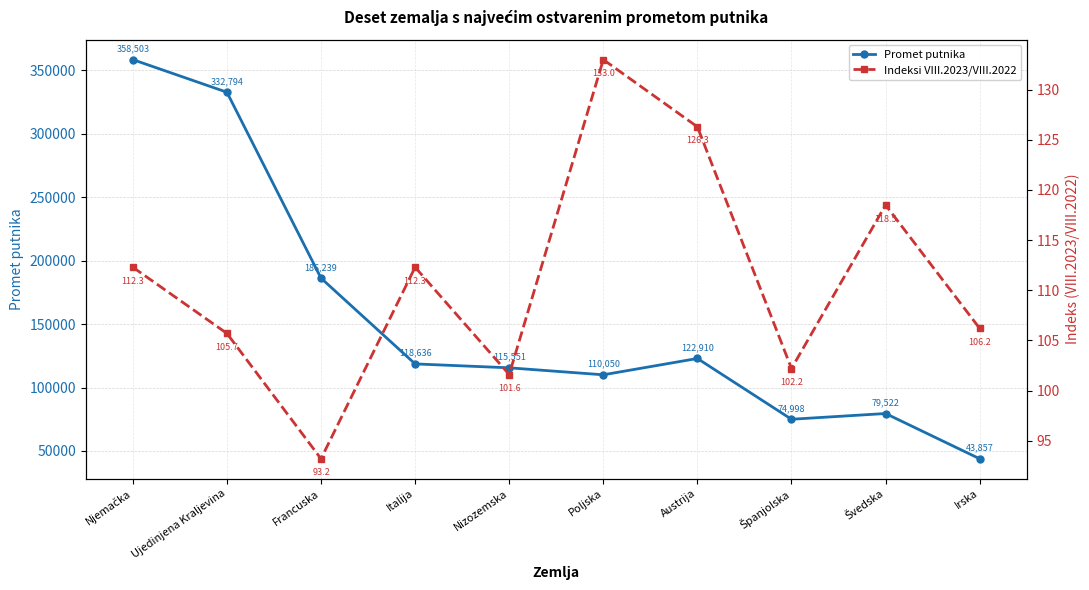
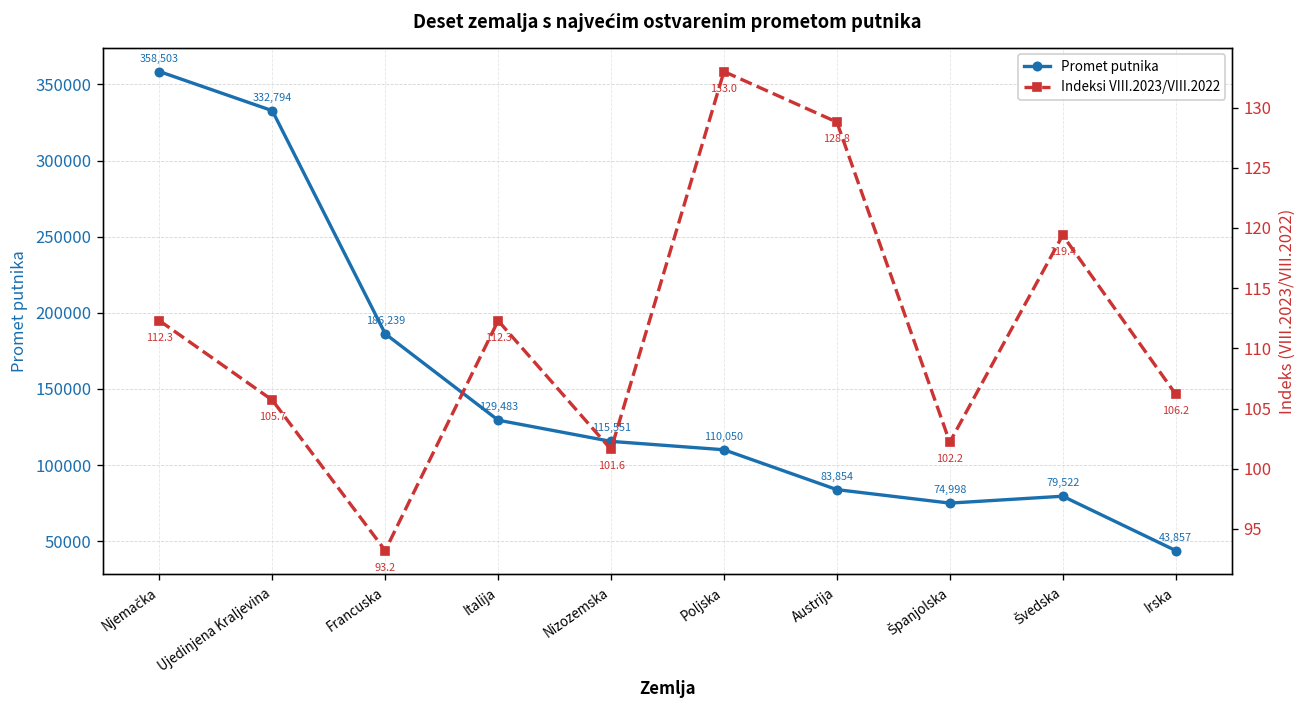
  {
    "Promet putnika": {
      "Njemačka": "358,503",
      "Ujedinjena Kraljevina": "332,794",
      "Francuska": "186,239",
-     "Italija": "118,636",
+     "Italija": "129,483",
      "Nizozemska": "115,551",
      "Poljska": "110,050",
-     "Austrija": "122,910",
+     "Austrija": "83,854",
      "Španjolska": "74,998",
      "Švedska": "79,522",
      "Irska": "43,857"
    },
    "Indeksi VIII.2023/VIII.2022": {
      "Njemačka": "112.3",
      "Ujedinjena Kraljevina": "105.7",
      "Francuska": "93.2",
      "Italija": "112.3",
      "Nizozemska": "101.6",
      "Poljska": "133.0",
-     "Austrija": "126.3",
+     "Austrija": "128.8",
      "Španjolska": "102.2",
-     "Švedska": "118.5",
+     "Švedska": "119.4",
      "Irska": "106.2"
    }
  }
